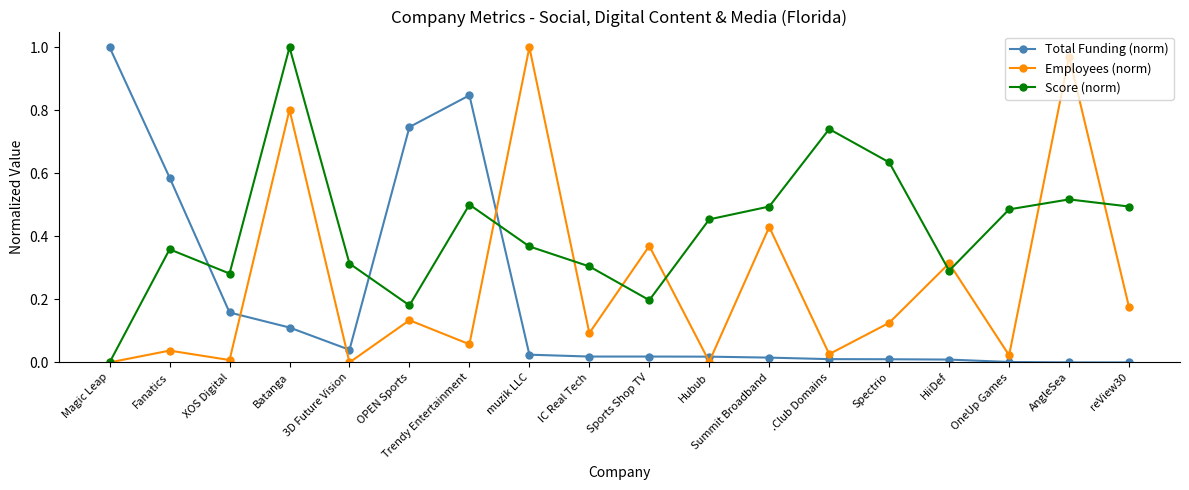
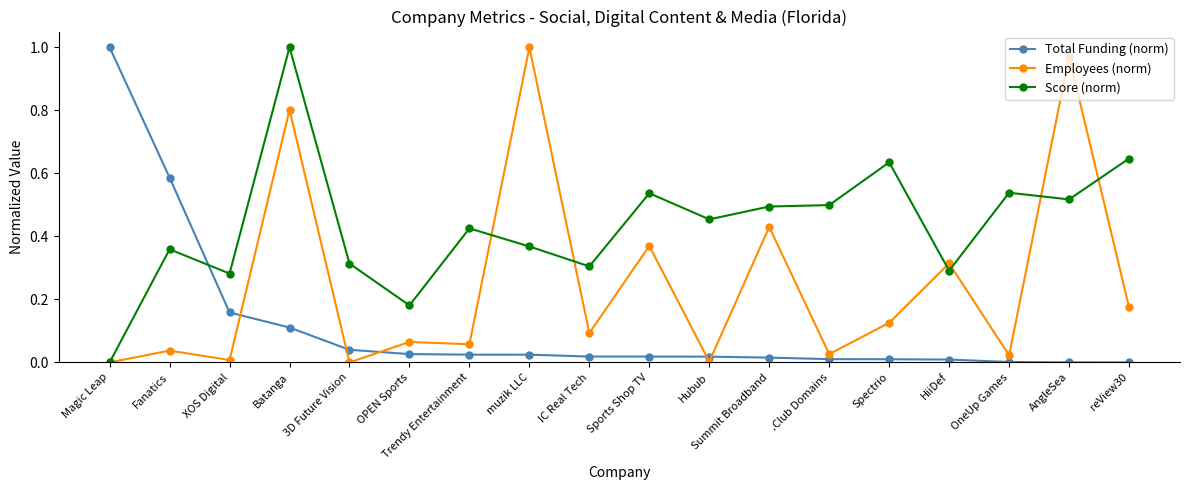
  {
    "Total Funding (norm)": {
      "Magic Leap": 1.00,
      "Fanatics": 0.59,
      "XOS Digital": 0.16,
      "Batanga": 0.11,
      "3D Future Vision": 0.04,
-     "OPEN Sports": 0.75,
-     "Trendy Entertainment": 0.85,
+     "OPEN Sports": 0.03,
+     "Trendy Entertainment": 0.02,
      "muzik LLC": 0.02,
      "IC Real Tech": 0.02,
      "Sports Shop TV": 0.02,
      "Hubub": 0.02,
      "Summit Broadband": 0.02,
      ".Club Domains": 0.01,
      "Spectrio": 0.01,
      "HiiDef": 0.01,
      "OneUp Games": 0.00,
      "AngleSea": 0.00,
      "reView30": 0.00
    },
    "Employees (norm)": {
      "Fanatics": 0.04,
      "XOS Digital": 0.01,
      "Batanga": 0.80,
      "3D Future Vision": 0.00,
-     "OPEN Sports": 0.13,
+     "OPEN Sports": 0.06,
      "Trendy Entertainment": 0.06,
      "muzik LLC": 1.00,
      "IC Real Tech": 0.09,
      "Sports Shop TV": 0.37,
      "Hubub": 0.00,
      "Summit Broadband": 0.43,
      ".Club Domains": 0.03,
      "Spectrio": 0.13,
      "HiiDef": 0.31,
      "OneUp Games": 0.02,
      "reView30": 0.18
    },
    "Score (norm)": {
      "Fanatics": 0.36,
      "XOS Digital": 0.28,
      "Batanga": 1.00,
      "3D Future Vision": 0.31,
      "OPEN Sports": 0.18,
-     "Trendy Entertainment": 0.50,
+     "Trendy Entertainment": 0.43,
      "muzik LLC": 0.37,
      "IC Real Tech": 0.30,
-     "Sports Shop TV": 0.20,
+     "Sports Shop TV": 0.54,
      "Hubub": 0.45,
      "Summit Broadband": 0.49,
-     ".Club Domains": 0.74,
+     ".Club Domains": 0.50,
      "Spectrio": 0.63,
      "HiiDef": 0.29,
-     "OneUp Games": 0.49,
+     "OneUp Games": 0.54,
      "AngleSea": 0.52,
-     "reView30": 0.49
+     "reView30": 0.65
    }
  }
